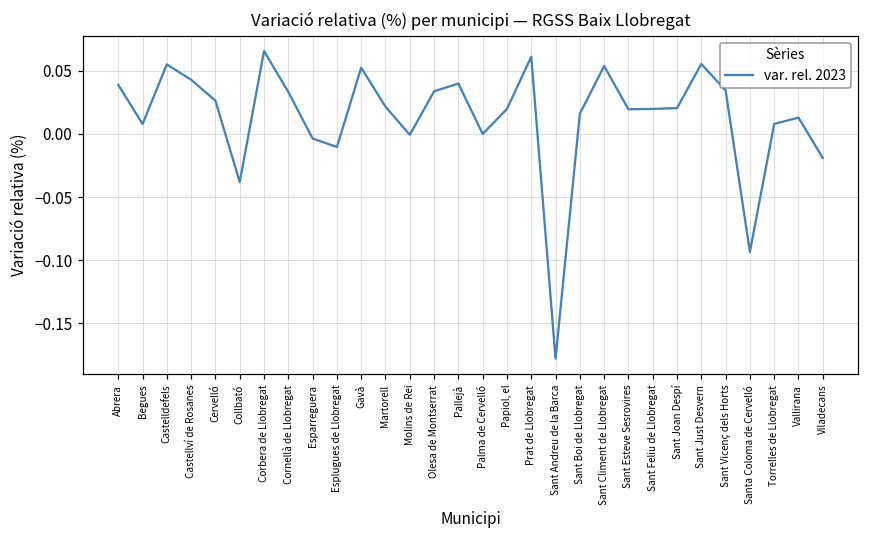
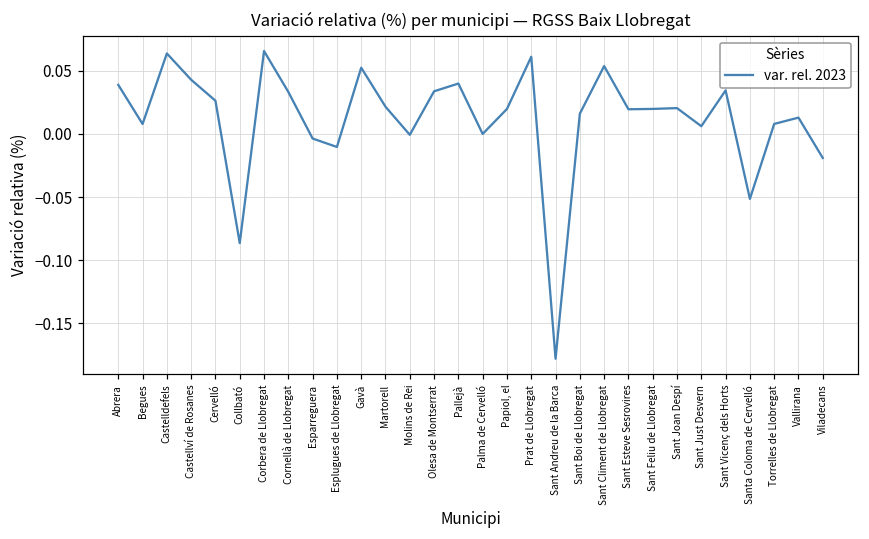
  {
    "Abrera": 0.039,
    "Begues": 0.008,
-   "Castelldefels": 0.055,
+   "Castelldefels": 0.064,
    "Castellví de Rosanes": 0.043,
    "Cervelló": 0.026,
-   "Collbató": -0.038,
+   "Collbató": -0.087,
    "Corbera de Llobregat": 0.066,
    "Cornellà de Llobregat": 0.033,
    "Esparreguera": -0.004,
    "Esplugues de Llobregat": -0.010,
    "Gavà": 0.052,
    "Martorell": 0.022,
    "Molins de Rei": -0.001,
    "Olesa de Montserrat": 0.034,
    "Pallejà": 0.040,
    "Palma de Cervelló": 0.000,
    "Papiol, el": 0.020,
    "Prat de Llobregat": 0.061,
    "Sant Andreu de la Barca": -0.178,
    "Sant Boi de Llobregat": 0.016,
    "Sant Climent de Llobregat": 0.054,
    "Sant Esteve Sesrovires": 0.020,
    "Sant Feliu de Llobregat": 0.020,
    "Sant Joan Despí": 0.020,
-   "Sant Just Desvern": 0.055,
+   "Sant Just Desvern": 0.006,
    "Sant Vicenç dels Horts": 0.035,
-   "Santa Coloma de Cervelló": -0.094,
+   "Santa Coloma de Cervelló": -0.051,
    "Torrelles de Llobregat": 0.008,
    "Vallirana": 0.013,
    "Viladecans": -0.019
  }
